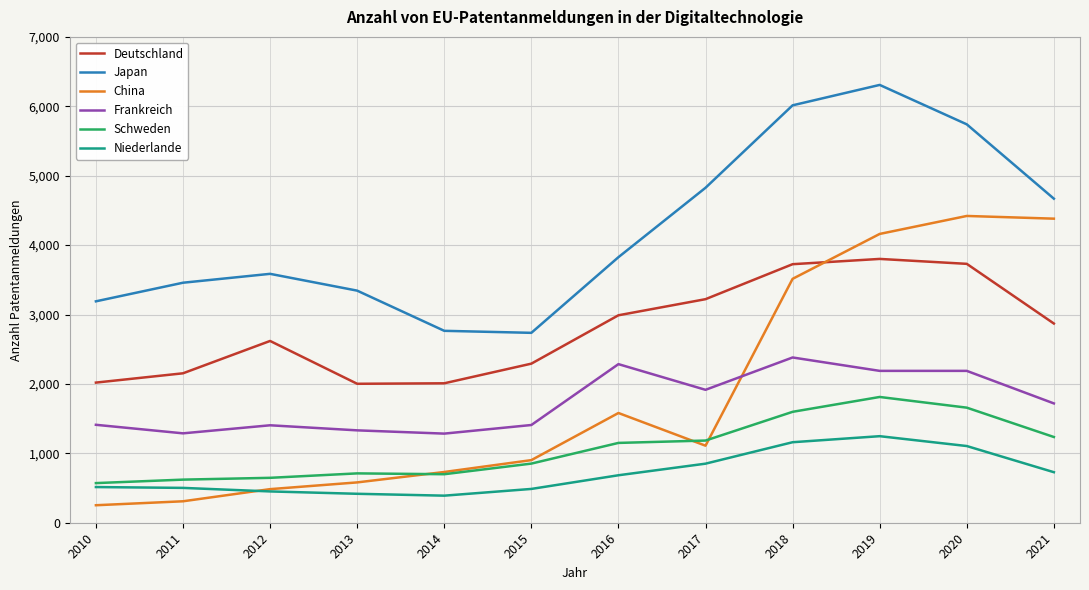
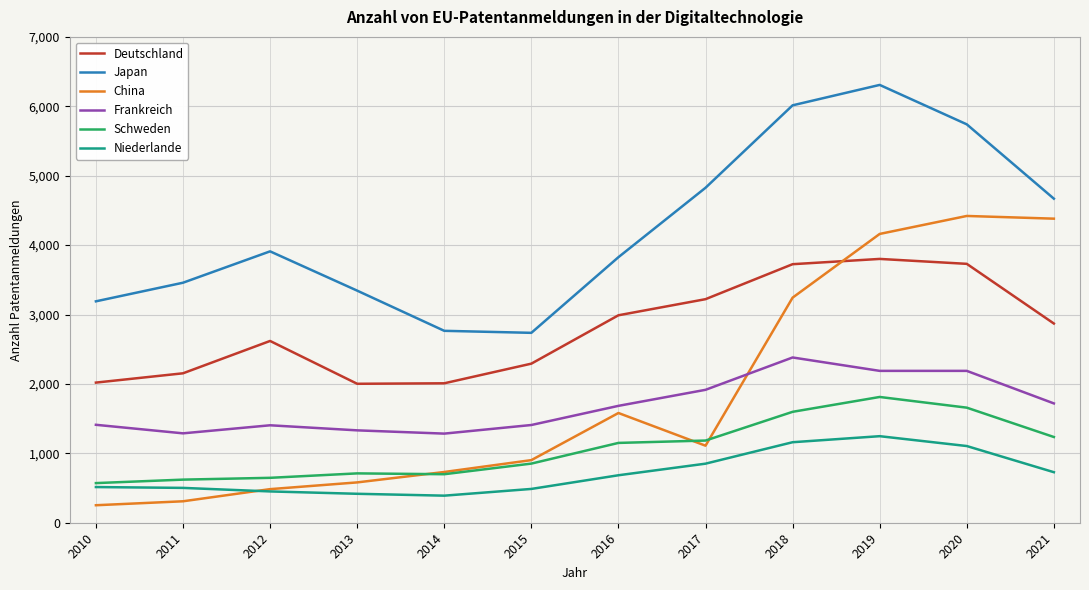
  {
    "Deutschland": {
      "2010": "2,000",
      "2011": "2,200",
      "2012": "2,600",
      "2013": "2,000",
      "2014": "2,000",
      "2015": "2,300",
      "2016": "3,000",
      "2017": "3,200",
      "2018": "3,700",
      "2019": "3,800",
      "2020": "3,700",
      "2021": "2,900"
    },
    "Japan": {
      "2010": "3,200",
      "2011": "3,500",
-     "2012": "3,600",
+     "2012": "3,900",
      "2013": "3,300",
      "2014": "2,800",
      "2015": "2,700",
      "2016": "3,800",
      "2017": "4,800",
      "2018": "6,000",
      "2019": "6,300",
      "2020": "5,700",
      "2021": "4,700"
    },
    "China": {
      "2010": "300",
      "2011": "300",
      "2013": "600",
      "2015": "900",
      "2016": "1,600",
      "2017": "1,100",
-     "2018": "3,500",
+     "2018": "3,200",
      "2019": "4,200",
      "2020": "4,400",
      "2021": "4,400"
    },
    "Frankreich": {
      "2010": "1,400",
      "2011": "1,300",
      "2012": "1,400",
      "2013": "1,300",
      "2014": "1,300",
      "2015": "1,400",
-     "2016": "2,300",
+     "2016": "1,700",
      "2017": "1,900",
      "2018": "2,400",
      "2019": "2,200",
      "2020": "2,200",
      "2021": "1,700"
    }
  }
